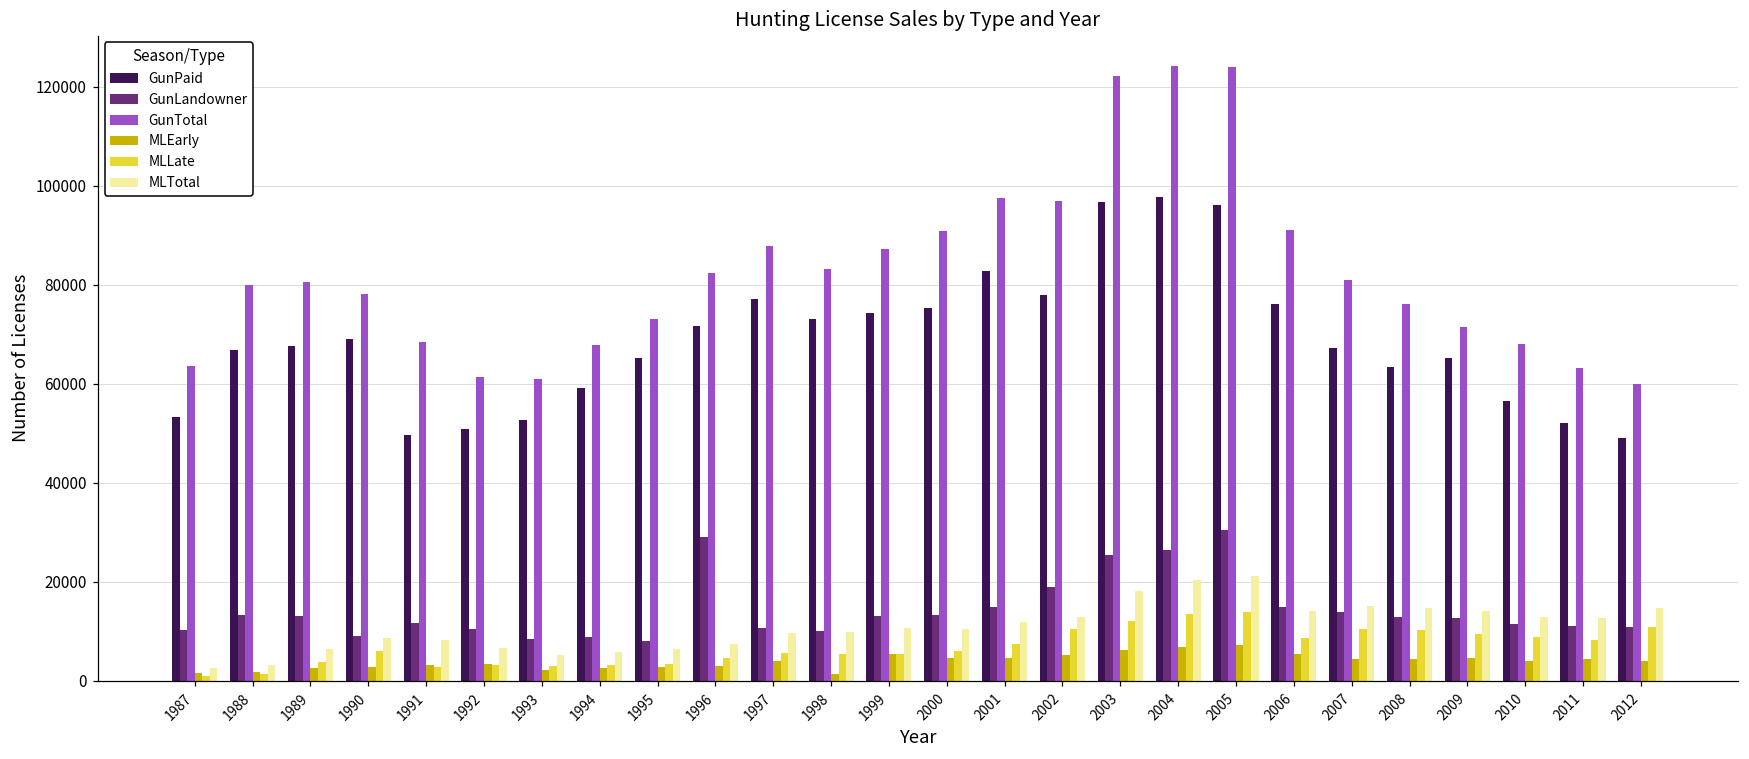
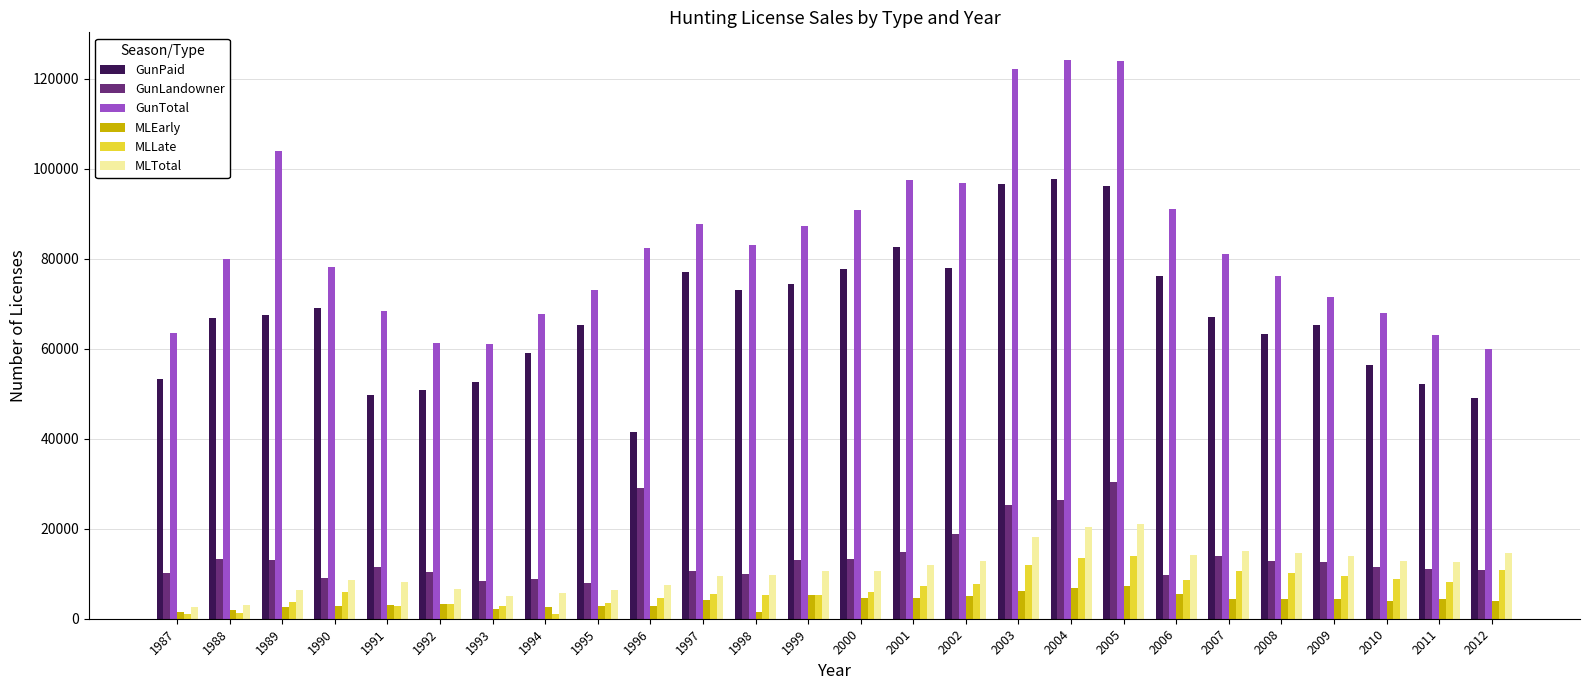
  {
    "GunPaid": {
      "1987": 53000,
      "1988": 67000,
      "1989": 68000,
      "1990": 69000,
      "1991": 50000,
      "1992": 51000,
      "1993": 53000,
      "1994": 59000,
      "1995": 65000,
-     "1996": 72000,
+     "1996": 42000,
      "1997": 77000,
      "1998": 73000,
      "1999": 74000,
-     "2000": 75000,
+     "2000": 78000,
      "2001": 83000,
      "2002": 78000,
      "2003": 97000,
      "2004": 98000,
      "2005": 96000,
      "2006": 76000,
      "2007": 67000,
      "2008": 63000,
      "2009": 65000,
      "2010": 57000,
      "2011": 52000,
      "2012": 49000
    },
    "GunLandowner": {
      "1987": 10000,
      "1988": 13000,
      "1989": 13000,
      "1990": 9000,
      "1991": 12000,
      "1992": 10000,
      "1993": 8000,
      "1994": 9000,
      "1995": 8000,
      "1996": 29000,
      "1997": 11000,
      "1998": 10000,
      "1999": 13000,
      "2000": 13000,
      "2001": 15000,
      "2002": 19000,
      "2003": 25000,
      "2004": 26000,
      "2005": 30000,
-     "2006": 15000,
+     "2006": 10000,
      "2007": 14000,
      "2008": 13000,
      "2009": 13000,
      "2010": 11000,
      "2011": 11000,
      "2012": 11000
    },
    "GunTotal": {
      "1987": 64000,
      "1988": 80000,
-     "1989": 81000,
+     "1989": 104000,
      "1990": 78000,
      "1991": 68000,
      "1992": 61000,
      "1993": 61000,
      "1994": 68000,
      "1995": 73000,
      "1996": 82000,
      "1997": 88000,
      "1998": 83000,
      "1999": 87000,
      "2000": 91000,
      "2001": 98000,
      "2002": 97000,
      "2003": 122000,
      "2004": 124000,
      "2005": 124000,
      "2006": 91000,
      "2007": 81000,
      "2008": 76000,
      "2009": 71000,
      "2010": 68000,
      "2011": 63000,
      "2012": 60000
    },
    "MLEarly": {
      "1987": 2000,
      "1988": 2000,
      "1989": 3000,
      "1990": 3000,
      "1991": 3000,
      "1992": 3000,
      "1993": 2000,
      "1994": 3000,
      "1995": 3000,
      "1996": 3000,
      "1997": 4000,
      "1998": 1000,
      "1999": 5000,
      "2000": 5000,
      "2001": 5000,
      "2002": 5000,
      "2003": 6000,
      "2004": 7000,
      "2005": 7000,
      "2006": 5000,
      "2007": 4000,
      "2008": 4000,
      "2009": 4000,
      "2010": 4000,
      "2011": 4000,
      "2012": 4000
    },
    "MLLate": {
      "1987": 1000,
      "1988": 1000,
      "1989": 4000,
      "1990": 6000,
      "1991": 3000,
      "1992": 3000,
      "1993": 3000,
-     "1994": 3000,
+     "1994": 1000,
      "1995": 3000,
      "1996": 5000,
      "1997": 6000,
      "1998": 5000,
      "1999": 5000,
      "2000": 6000,
      "2001": 7000,
-     "2002": 10000,
+     "2002": 8000,
      "2003": 12000,
      "2004": 14000,
      "2005": 14000,
      "2006": 9000,
      "2007": 11000,
      "2008": 10000,
      "2009": 9000,
      "2010": 9000,
      "2011": 8000,
      "2012": 11000
    },
    "MLTotal": {
      "1987": 3000,
      "1988": 3000,
      "1989": 6000,
      "1990": 9000,
      "1991": 8000,
      "1992": 7000,
      "1993": 5000,
      "1994": 6000,
      "1995": 6000,
      "1996": 7000,
      "1997": 10000,
      "1998": 10000,
      "1999": 11000,
      "2000": 11000,
      "2001": 12000,
      "2002": 13000,
      "2003": 18000,
      "2004": 20000,
      "2005": 21000,
      "2006": 14000,
      "2007": 15000,
      "2008": 15000,
      "2009": 14000,
      "2010": 13000,
      "2011": 13000,
      "2012": 15000
    }
  }
